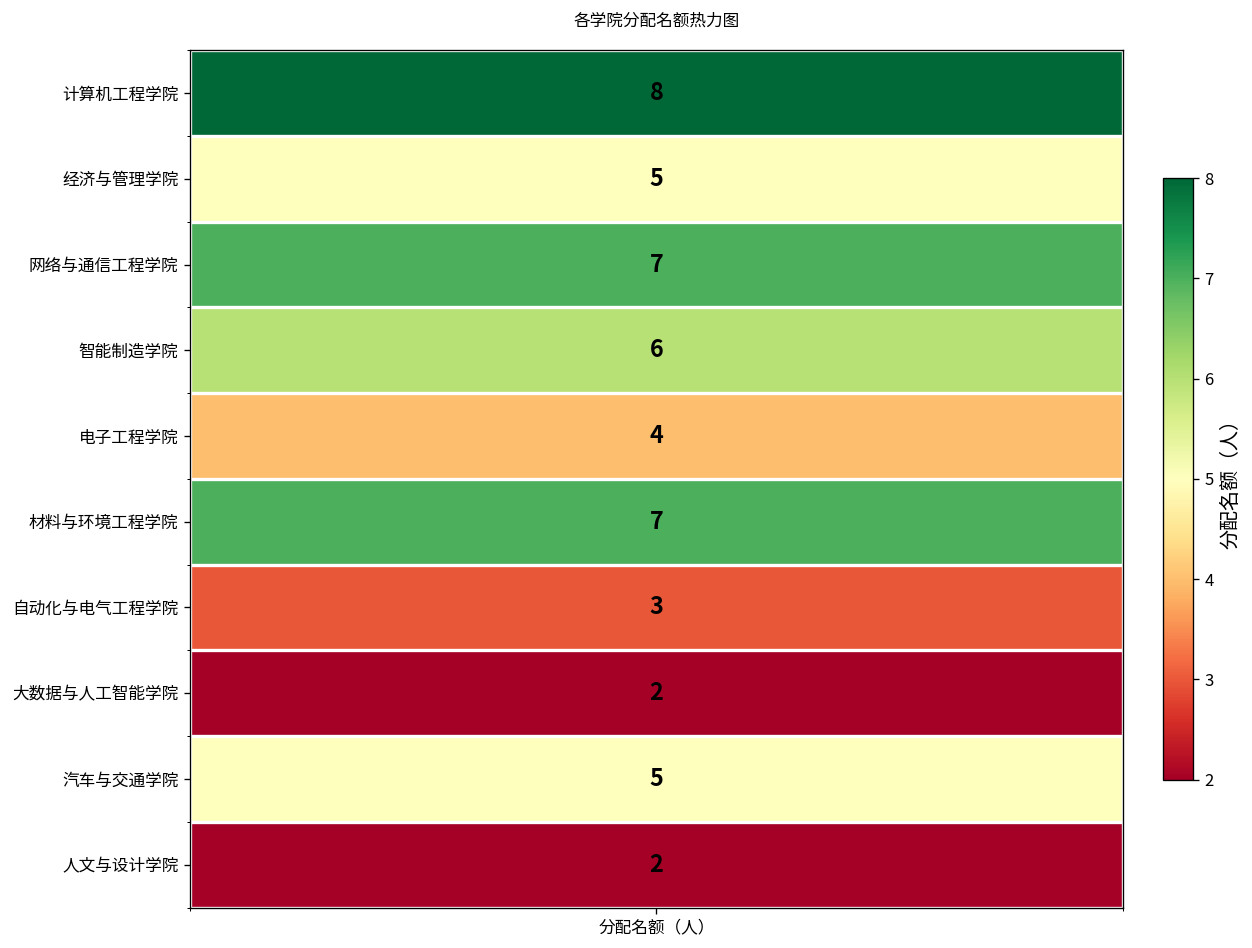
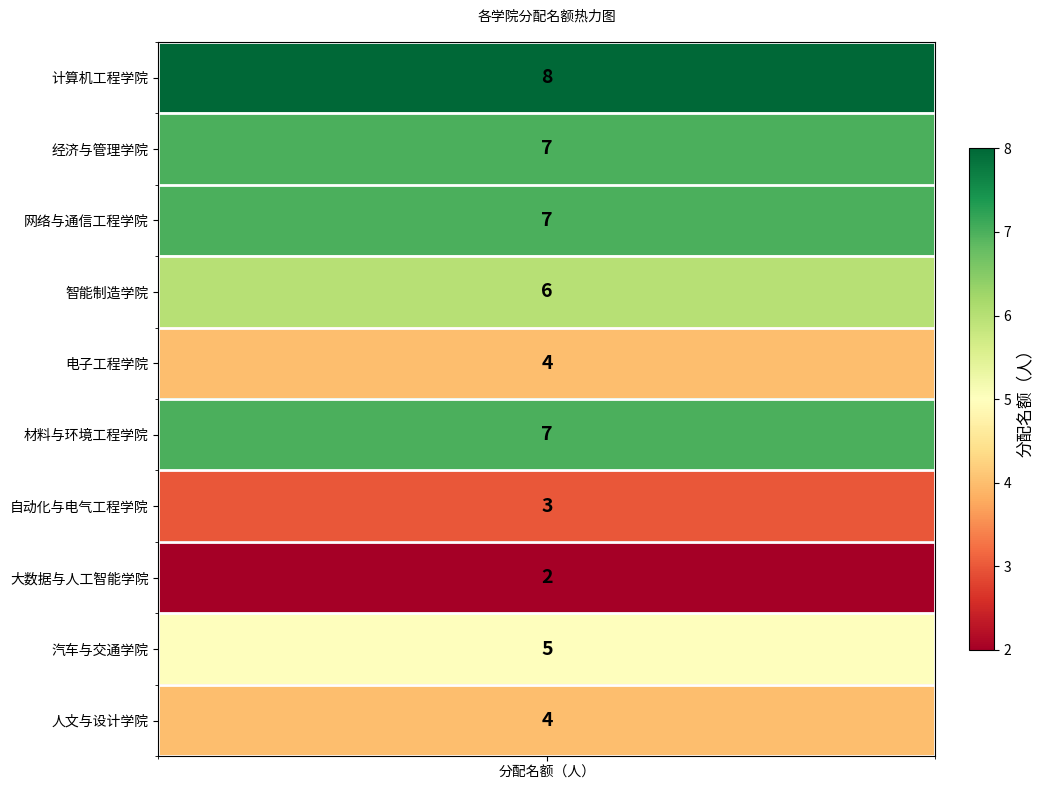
  {
    "计算机工程学院": {
      "分配名额（人）": 8
    },
    "经济与管理学院": {
-     "分配名额（人）": 5
+     "分配名额（人）": 7
    },
    "网络与通信工程学院": {
      "分配名额（人）": 7
    },
    "智能制造学院": {
      "分配名额（人）": 6
    },
    "电子工程学院": {
      "分配名额（人）": 4
    },
    "材料与环境工程学院": {
      "分配名额（人）": 7
    },
    "自动化与电气工程学院": {
      "分配名额（人）": 3
    },
    "大数据与人工智能学院": {
      "分配名额（人）": 2
    },
    "汽车与交通学院": {
      "分配名额（人）": 5
    },
    "人文与设计学院": {
-     "分配名额（人）": 2
+     "分配名额（人）": 4
    }
  }
